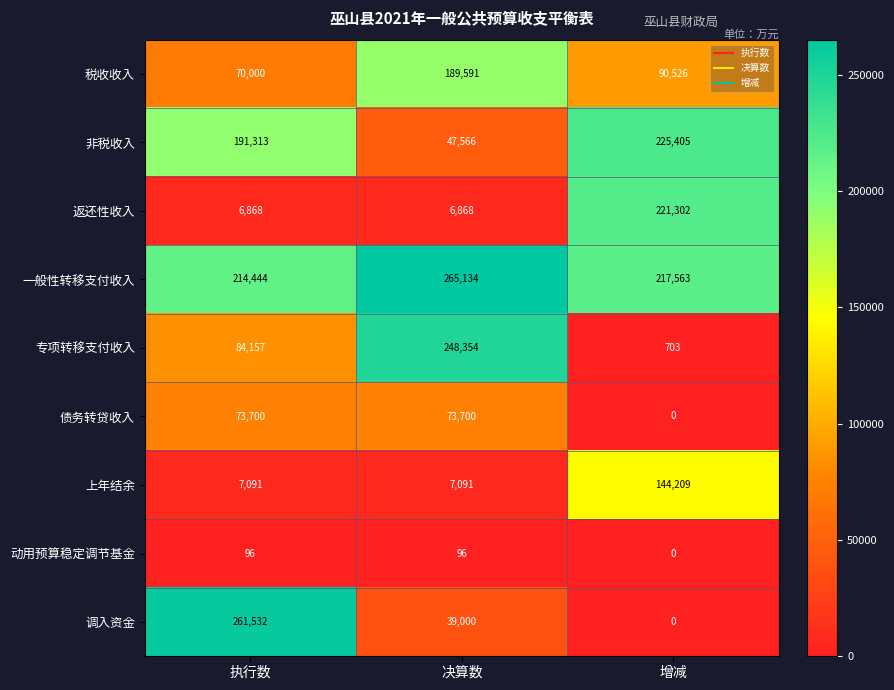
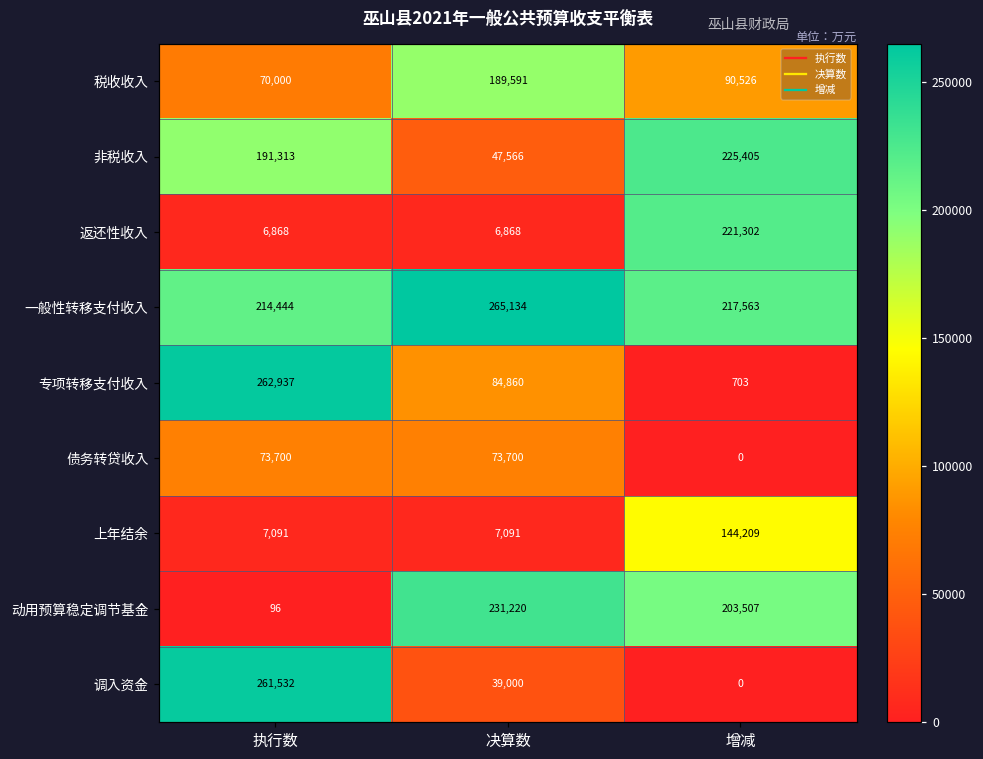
  {
    "税收收入": {
      "执行数": "70,000",
      "决算数": "189,591",
      "增减": "90,526"
    },
    "非税收入": {
      "执行数": "191,313",
      "决算数": "47,566",
      "增减": "225,405"
    },
    "返还性收入": {
      "执行数": "6,868",
      "决算数": "6,868",
      "增减": "221,302"
    },
    "一般性转移支付收入": {
      "执行数": "214,444",
      "决算数": "265,134",
      "增减": "217,563"
    },
    "专项转移支付收入": {
-     "执行数": "84,157",
-     "决算数": "248,354",
+     "执行数": "262,937",
+     "决算数": "84,860",
      "增减": "703"
    },
    "债务转贷收入": {
      "执行数": "73,700",
      "决算数": "73,700",
      "增减": "0"
    },
    "上年结余": {
      "执行数": "7,091",
      "决算数": "7,091",
      "增减": "144,209"
    },
    "动用预算稳定调节基金": {
      "执行数": "96",
-     "决算数": "96",
-     "增减": "0"
+     "决算数": "231,220",
+     "增减": "203,507"
    },
    "调入资金": {
      "执行数": "261,532",
      "决算数": "39,000",
      "增减": "0"
    }
  }
